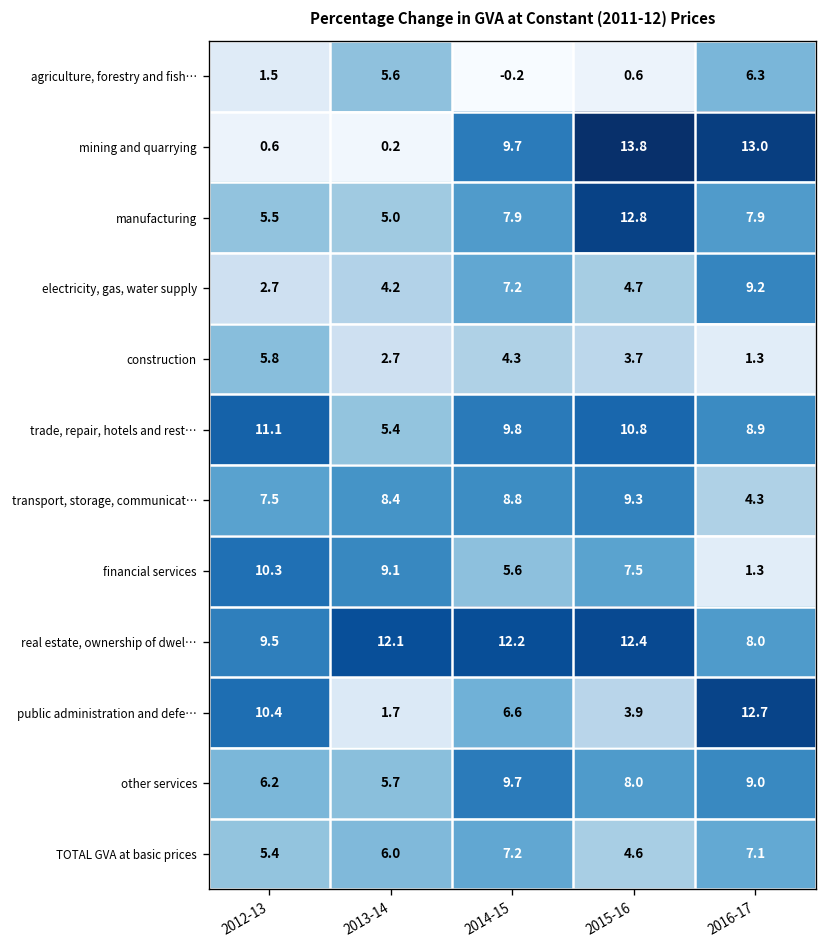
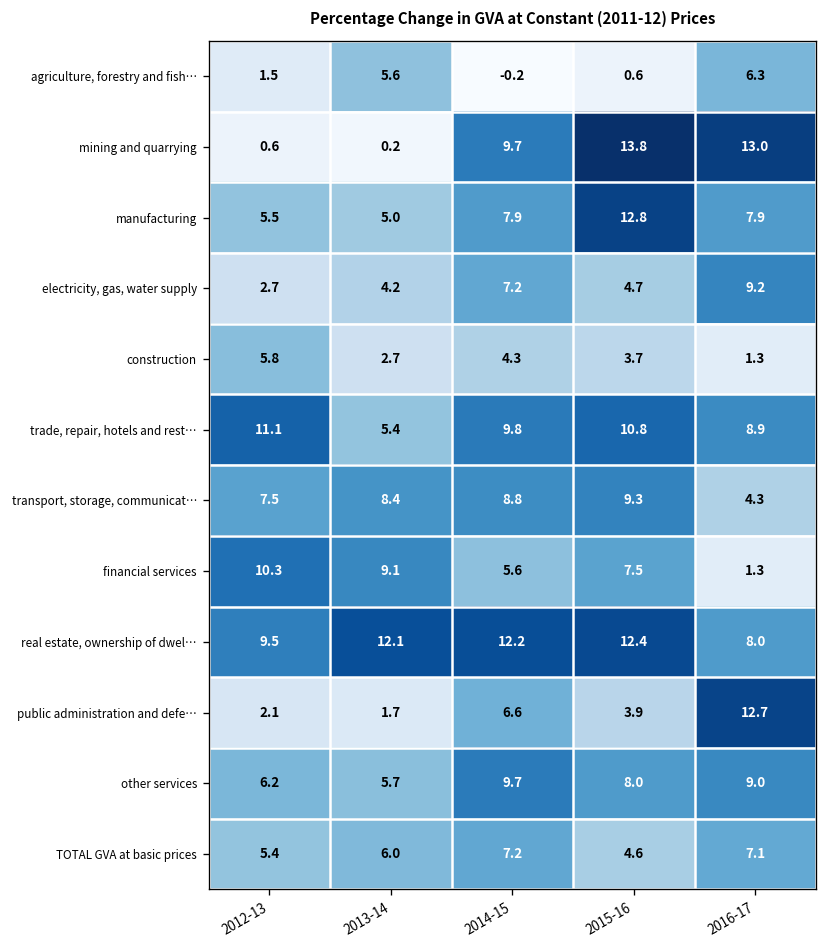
  {
    "agriculture, forestry and fish…": {
      "2012-13": 1.5,
      "2013-14": 5.6,
      "2014-15": -0.2,
      "2015-16": 0.6,
      "2016-17": 6.3
    },
    "mining and quarrying": {
      "2012-13": 0.6,
      "2013-14": 0.2,
      "2014-15": 9.7,
      "2015-16": 13.8,
      "2016-17": 13.0
    },
    "manufacturing": {
      "2012-13": 5.5,
      "2013-14": 5.0,
      "2014-15": 7.9,
      "2015-16": 12.8,
      "2016-17": 7.9
    },
    "electricity, gas, water supply": {
      "2012-13": 2.7,
      "2013-14": 4.2,
      "2014-15": 7.2,
      "2015-16": 4.7,
      "2016-17": 9.2
    },
    "construction": {
      "2012-13": 5.8,
      "2013-14": 2.7,
      "2014-15": 4.3,
      "2015-16": 3.7,
      "2016-17": 1.3
    },
    "trade, repair, hotels and rest…": {
      "2012-13": 11.1,
      "2013-14": 5.4,
      "2014-15": 9.8,
      "2015-16": 10.8,
      "2016-17": 8.9
    },
    "transport, storage, communicat…": {
      "2012-13": 7.5,
      "2013-14": 8.4,
      "2014-15": 8.8,
      "2015-16": 9.3,
      "2016-17": 4.3
    },
    "financial services": {
      "2012-13": 10.3,
      "2013-14": 9.1,
      "2014-15": 5.6,
      "2015-16": 7.5,
      "2016-17": 1.3
    },
    "real estate, ownership of dwel…": {
      "2012-13": 9.5,
      "2013-14": 12.1,
      "2014-15": 12.2,
      "2015-16": 12.4,
      "2016-17": 8.0
    },
    "public administration and defe…": {
-     "2012-13": 10.4,
+     "2012-13": 2.1,
      "2013-14": 1.7,
      "2014-15": 6.6,
      "2015-16": 3.9,
      "2016-17": 12.7
    },
    "other services": {
      "2012-13": 6.2,
      "2013-14": 5.7,
      "2014-15": 9.7,
      "2015-16": 8.0,
      "2016-17": 9.0
    },
    "TOTAL GVA at basic prices": {
      "2012-13": 5.4,
      "2013-14": 6.0,
      "2014-15": 7.2,
      "2015-16": 4.6,
      "2016-17": 7.1
    }
  }
